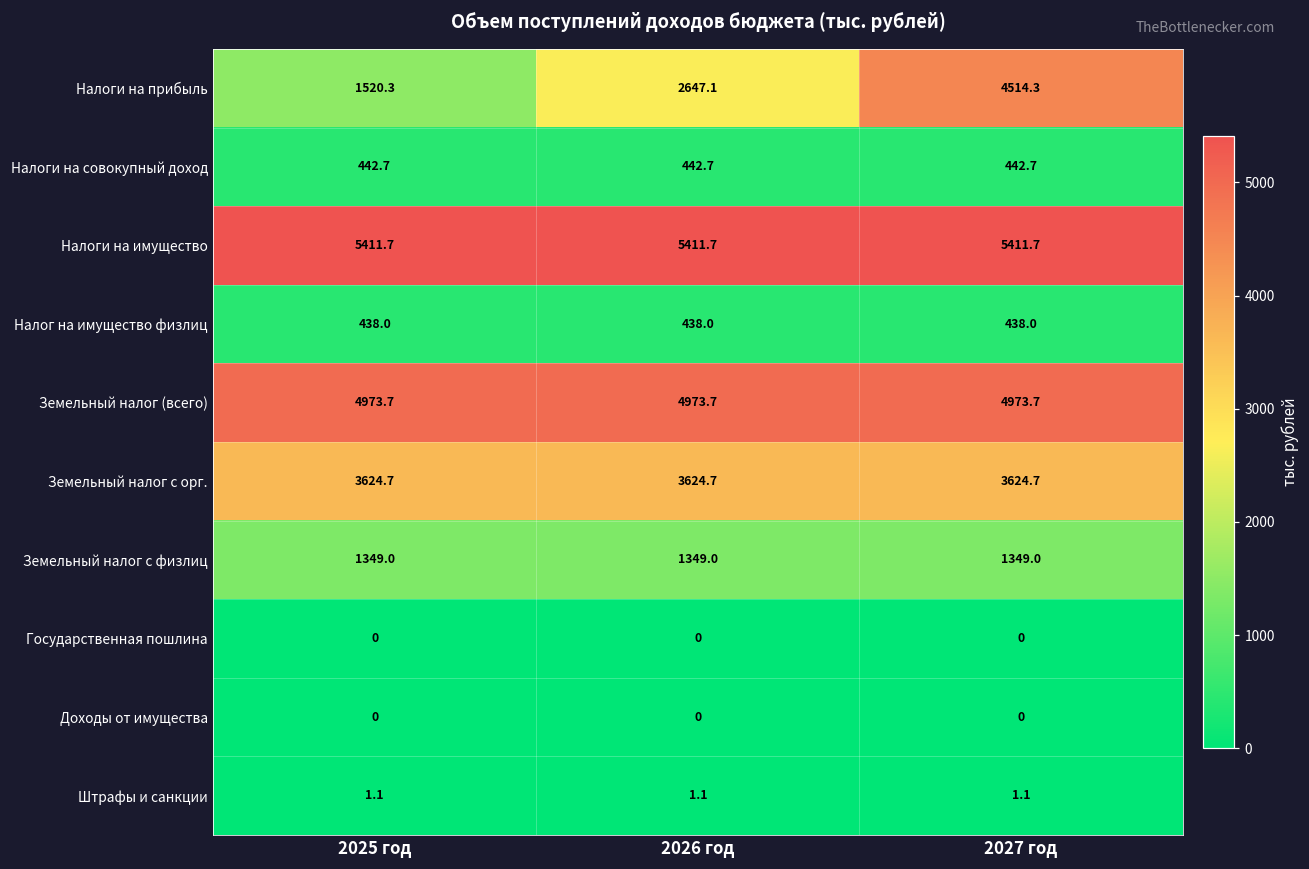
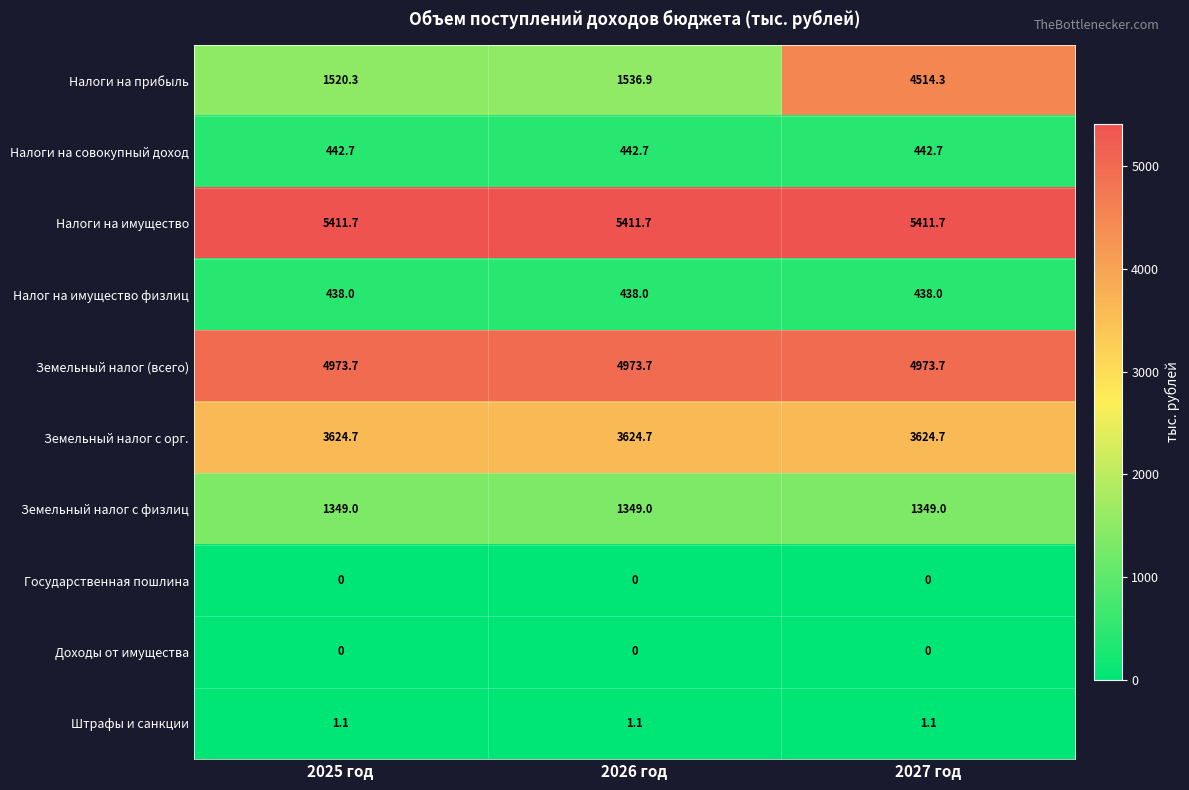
  {
    "Налоги на прибыль": {
      "2025 год": 1520.3,
-     "2026 год": 2647.1,
+     "2026 год": 1536.9,
      "2027 год": 4514.3
    },
    "Налоги на совокупный доход": {
      "2025 год": 442.7,
      "2026 год": 442.7,
      "2027 год": 442.7
    },
    "Налоги на имущество": {
      "2025 год": 5411.7,
      "2026 год": 5411.7,
      "2027 год": 5411.7
    },
    "Налог на имущество физлиц": {
      "2025 год": 438.0,
      "2026 год": 438.0,
      "2027 год": 438.0
    },
    "Земельный налог (всего)": {
      "2025 год": 4973.7,
      "2026 год": 4973.7,
      "2027 год": 4973.7
    },
    "Земельный налог с орг.": {
      "2025 год": 3624.7,
      "2026 год": 3624.7,
      "2027 год": 3624.7
    },
    "Земельный налог с физлиц": {
      "2025 год": 1349.0,
      "2026 год": 1349.0,
      "2027 год": 1349.0
    },
    "Государственная пошлина": {
      "2025 год": 0,
      "2026 год": 0,
      "2027 год": 0
    },
    "Доходы от имущества": {
      "2025 год": 0,
      "2026 год": 0,
      "2027 год": 0
    },
    "Штрафы и санкции": {
      "2025 год": 1.1,
      "2026 год": 1.1,
      "2027 год": 1.1
    }
  }
